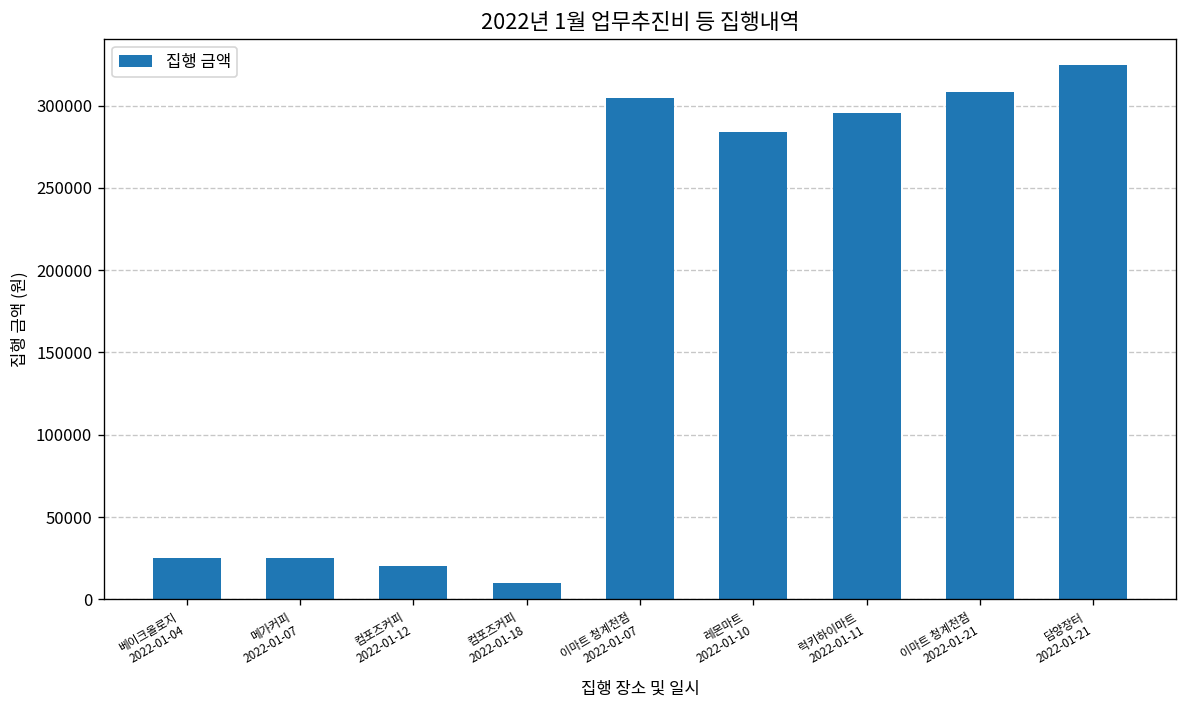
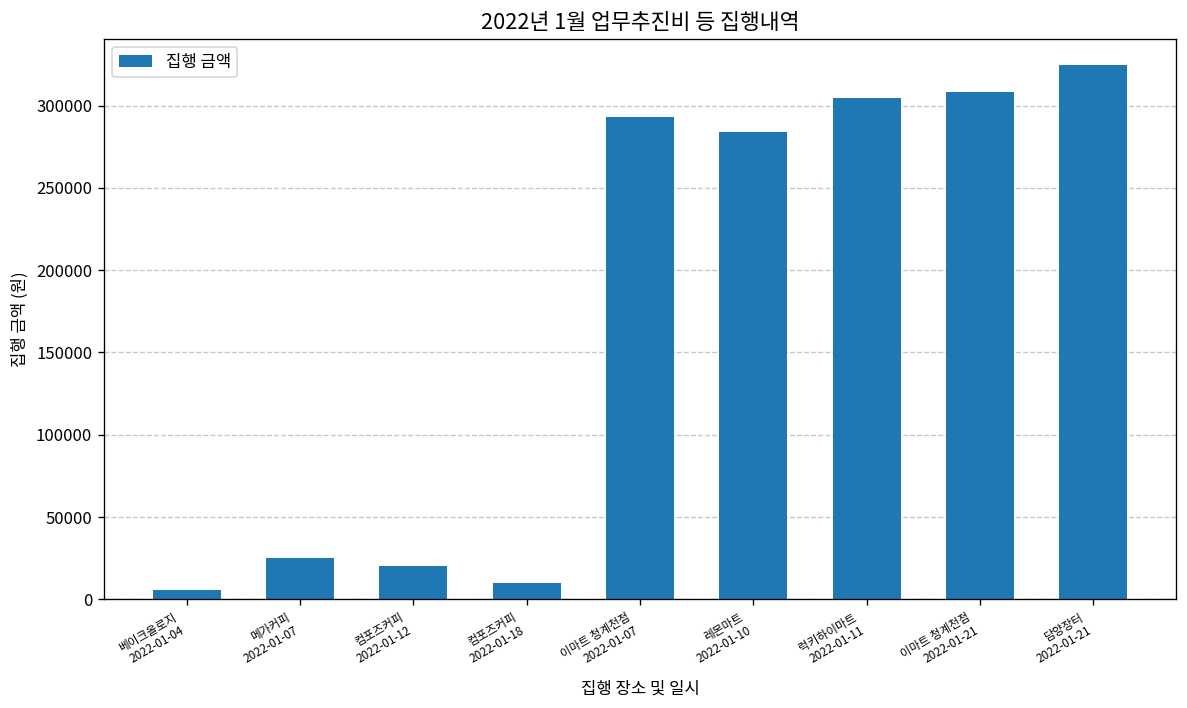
  {
-   "베이크올로지 2022-01-04": 25000,
+   "베이크올로지 2022-01-04": 6000,
    "메가커피 2022-01-07": 25000,
    "컴포즈커피 2022-01-12": 20000,
    "컴포즈커피 2022-01-18": 10000,
-   "이마트 청계천점 2022-01-07": 305000,
+   "이마트 청계천점 2022-01-07": 293000,
    "레몬마트 2022-01-10": 284000,
-   "럭키하이마트 2022-01-11": 296000,
+   "럭키하이마트 2022-01-11": 305000,
    "이마트 청계천점 2022-01-21": 308000,
    "담양장터 2022-01-21": 324000
  }
